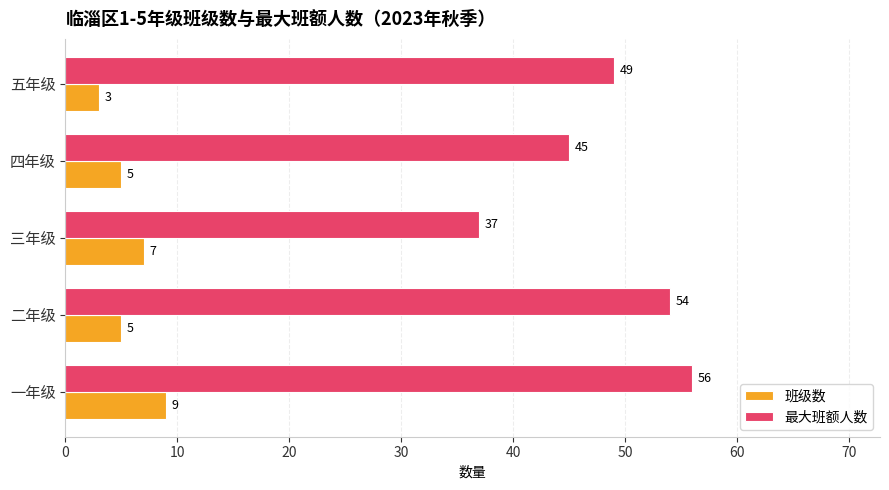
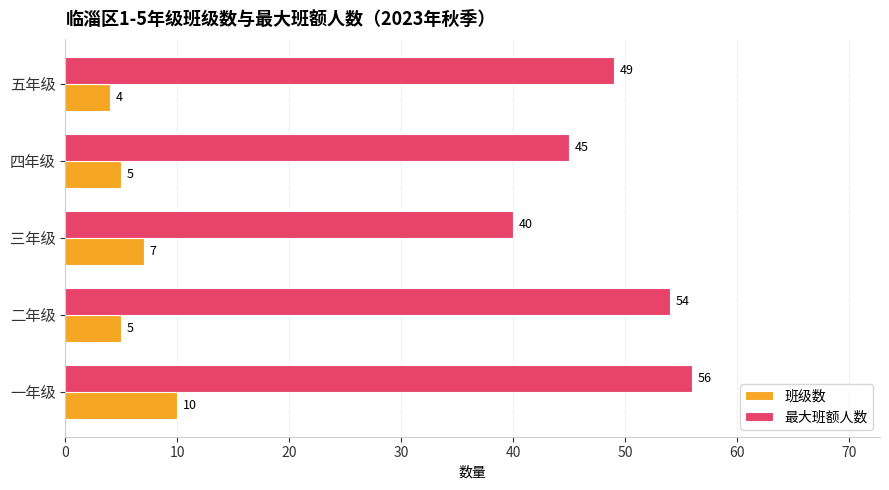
  {
    "班级数": {
-     "五年级": 3,
+     "五年级": 4,
      "四年级": 5,
      "三年级": 7,
      "二年级": 5,
-     "一年级": 9
+     "一年级": 10
    },
    "最大班额人数": {
      "五年级": 49,
      "四年级": 45,
-     "三年级": 37,
+     "三年级": 40,
      "二年级": 54,
      "一年级": 56
    }
  }
